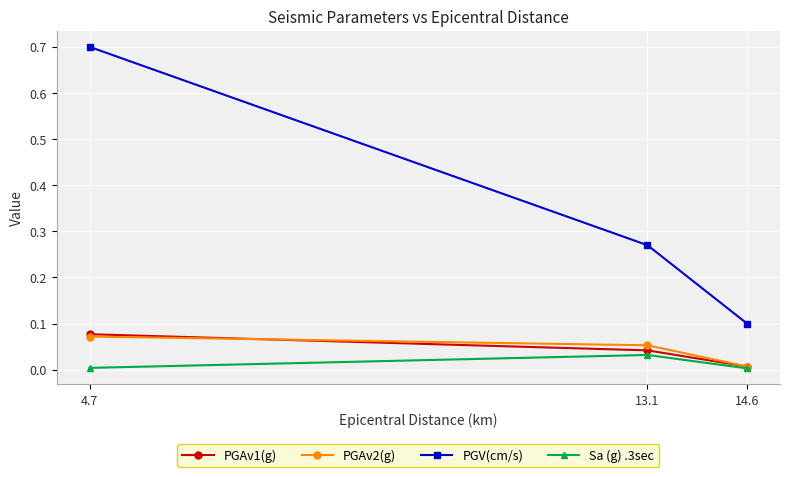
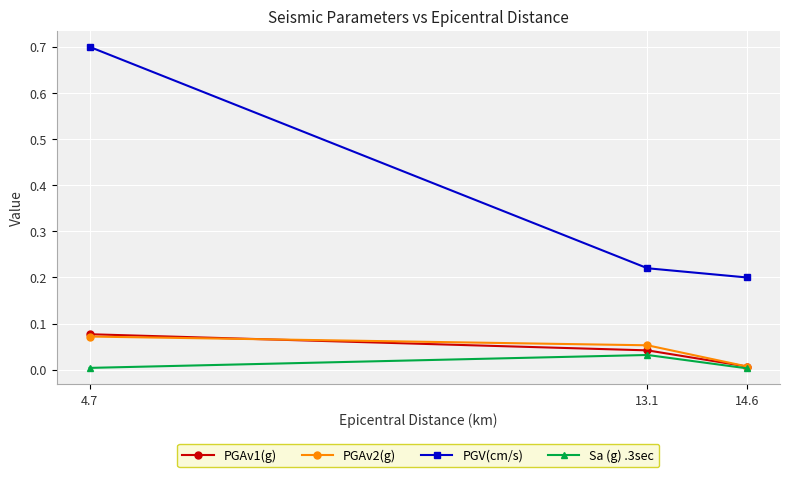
  {
    "PGAv1(g)": {
      "13.1": 0.04
    },
    "PGAv2(g)": {
      "13.1": 0.05
    },
    "PGV(cm/s)": {
      "4.7": 0.70,
-     "13.1": 0.27,
-     "14.6": 0.1
+     "13.1": 0.22,
+     "14.6": 0.2
    },
    "Sa (g) .3sec": {
      "4.7": 0.00,
      "13.1": 0.03
    }
  }
